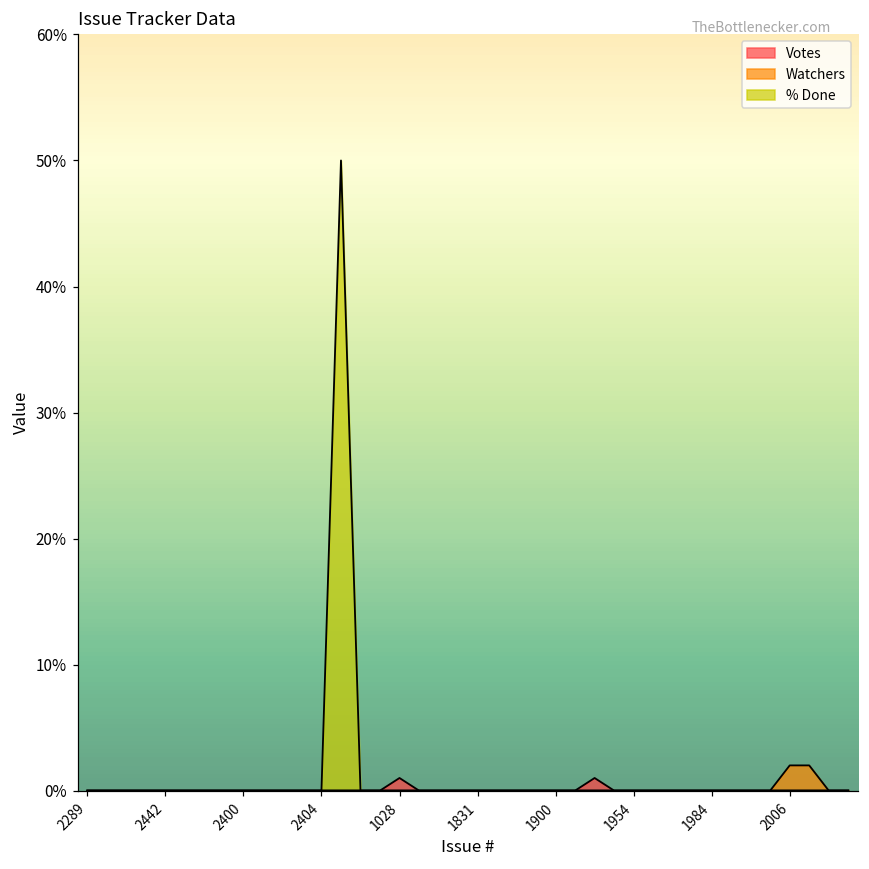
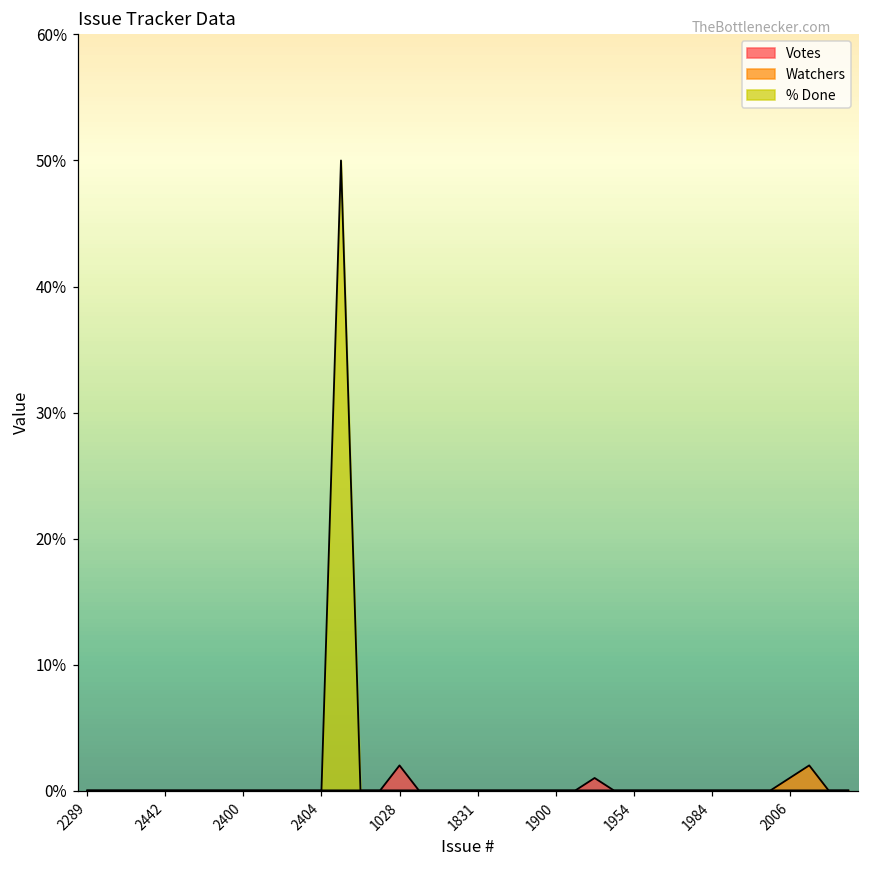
  {
    "Votes": {
-     "1028": "1%"
+     "1028": "2%"
    },
    "Watchers": {
-     "2006": "2%"
+     "2006": "1%"
    }
  }
